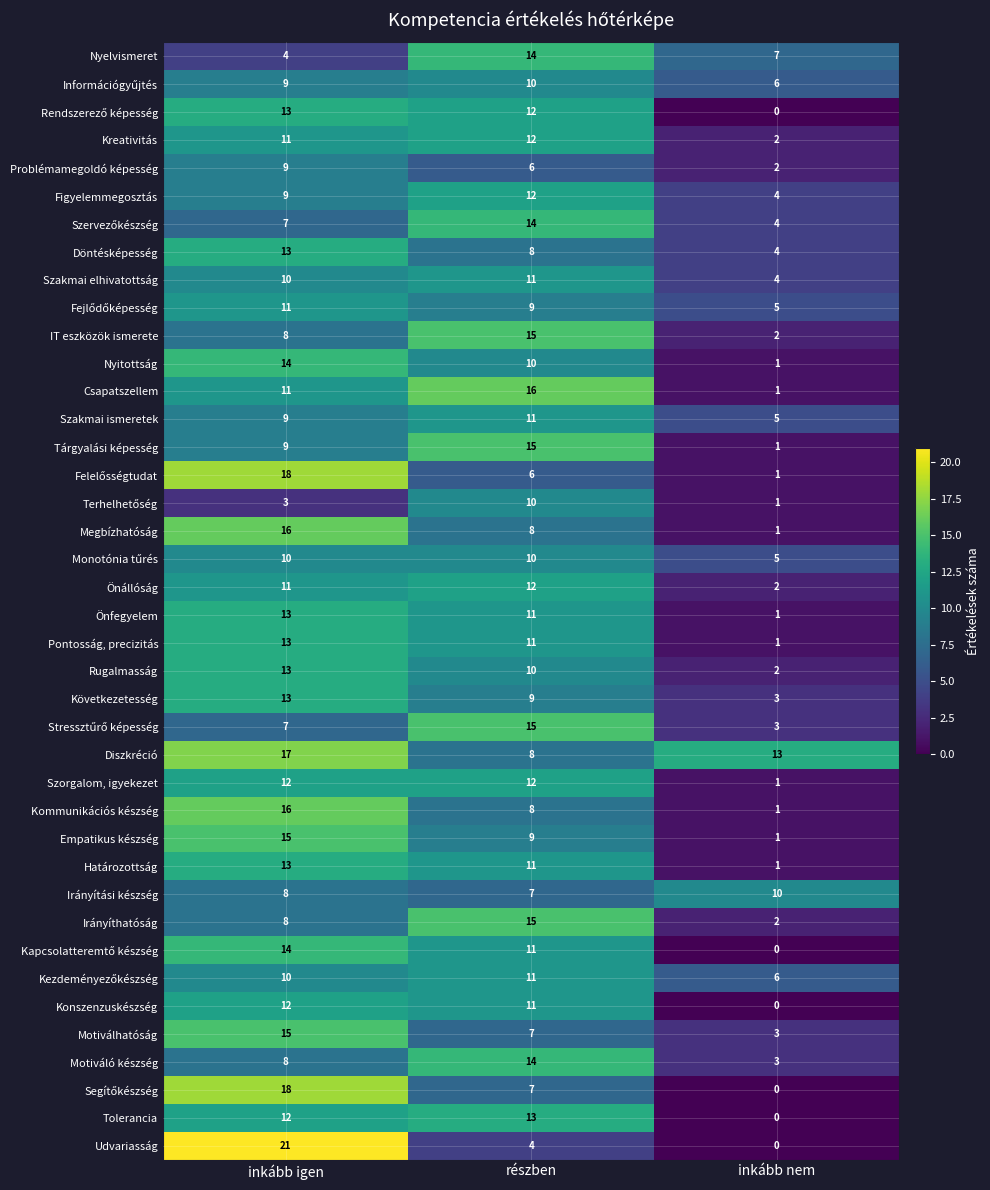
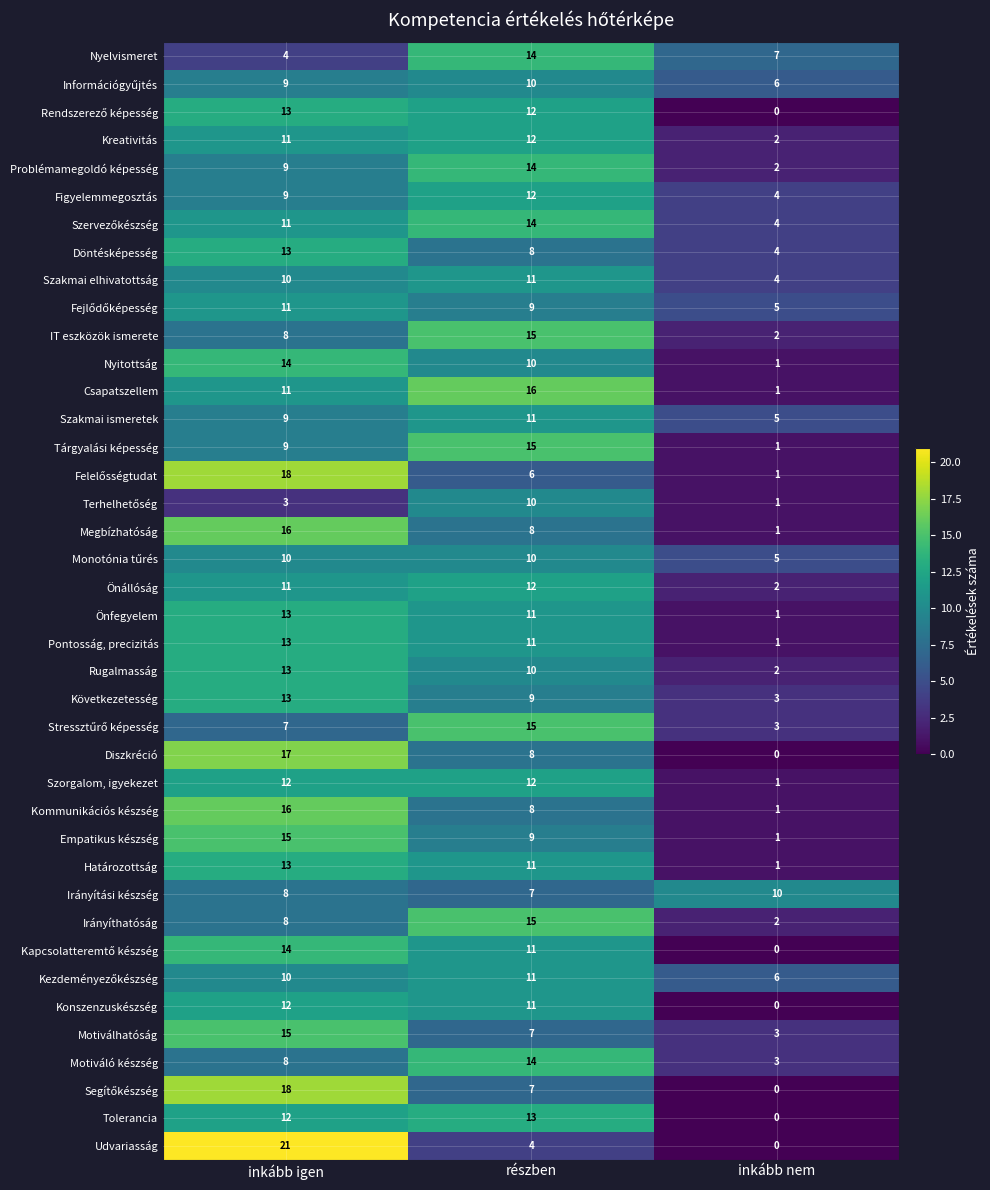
  {
    "Nyelvismeret": {
      "inkább igen": 4,
      "részben": 14,
      "inkább nem": 7
    },
    "Információgyűjtés": {
      "inkább igen": 9,
      "részben": 10,
      "inkább nem": 6
    },
    "Rendszerező képesség": {
      "inkább igen": 13,
      "részben": 12,
      "inkább nem": 0
    },
    "Kreativitás": {
      "inkább igen": 11,
      "részben": 12,
      "inkább nem": 2
    },
    "Problémamegoldó képesség": {
      "inkább igen": 9,
-     "részben": 6,
+     "részben": 14,
      "inkább nem": 2
    },
    "Figyelemmegosztás": {
      "inkább igen": 9,
      "részben": 12,
      "inkább nem": 4
    },
    "Szervezőkészség": {
-     "inkább igen": 7,
+     "inkább igen": 11,
      "részben": 14,
      "inkább nem": 4
    },
    "Döntésképesség": {
      "inkább igen": 13,
      "részben": 8,
      "inkább nem": 4
    },
    "Szakmai elhivatottság": {
      "inkább igen": 10,
      "részben": 11,
      "inkább nem": 4
    },
    "Fejlődőképesség": {
      "inkább igen": 11,
      "részben": 9,
      "inkább nem": 5
    },
    "IT eszközök ismerete": {
      "inkább igen": 8,
      "részben": 15,
      "inkább nem": 2
    },
    "Nyitottság": {
      "inkább igen": 14,
      "részben": 10,
      "inkább nem": 1
    },
    "Csapatszellem": {
      "inkább igen": 11,
      "részben": 16,
      "inkább nem": 1
    },
    "Szakmai ismeretek": {
      "inkább igen": 9,
      "részben": 11,
      "inkább nem": 5
    },
    "Tárgyalási képesség": {
      "inkább igen": 9,
      "részben": 15,
      "inkább nem": 1
    },
    "Felelősségtudat": {
      "inkább igen": 18,
      "részben": 6,
      "inkább nem": 1
    },
    "Terhelhetőség": {
      "inkább igen": 3,
      "részben": 10,
      "inkább nem": 1
    },
    "Megbízhatóság": {
      "inkább igen": 16,
      "részben": 8,
      "inkább nem": 1
    },
    "Monotónia tűrés": {
      "inkább igen": 10,
      "részben": 10,
      "inkább nem": 5
    },
    "Önállóság": {
      "inkább igen": 11,
      "részben": 12,
      "inkább nem": 2
    },
    "Önfegyelem": {
      "inkább igen": 13,
      "részben": 11,
      "inkább nem": 1
    },
    "Pontosság, precizitás": {
      "inkább igen": 13,
      "részben": 11,
      "inkább nem": 1
    },
    "Rugalmasság": {
      "inkább igen": 13,
      "részben": 10,
      "inkább nem": 2
    },
    "Következetesség": {
      "inkább igen": 13,
      "részben": 9,
      "inkább nem": 3
    },
    "Stressztűrő képesség": {
      "inkább igen": 7,
      "részben": 15,
      "inkább nem": 3
    },
    "Diszkréció": {
      "inkább igen": 17,
      "részben": 8,
-     "inkább nem": 13
+     "inkább nem": 0
    },
    "Szorgalom, igyekezet": {
      "inkább igen": 12,
      "részben": 12,
      "inkább nem": 1
    },
    "Kommunikációs készség": {
      "inkább igen": 16,
      "részben": 8,
      "inkább nem": 1
    },
    "Empatikus készség": {
      "inkább igen": 15,
      "részben": 9,
      "inkább nem": 1
    },
    "Határozottság": {
      "inkább igen": 13,
      "részben": 11,
      "inkább nem": 1
    },
    "Irányítási készség": {
      "inkább igen": 8,
      "részben": 7,
      "inkább nem": 10
    },
    "Irányíthatóság": {
      "inkább igen": 8,
      "részben": 15,
      "inkább nem": 2
    },
    "Kapcsolatteremtő készség": {
      "inkább igen": 14,
      "részben": 11,
      "inkább nem": 0
    },
    "Kezdeményezőkészség": {
      "inkább igen": 10,
      "részben": 11,
      "inkább nem": 6
    },
    "Konszenzuskészség": {
      "inkább igen": 12,
      "részben": 11,
      "inkább nem": 0
    },
    "Motiválhatóság": {
      "inkább igen": 15,
      "részben": 7,
      "inkább nem": 3
    },
    "Motiváló készség": {
      "inkább igen": 8,
      "részben": 14,
      "inkább nem": 3
    },
    "Segítőkészség": {
      "inkább igen": 18,
      "részben": 7,
      "inkább nem": 0
    },
    "Tolerancia": {
      "inkább igen": 12,
      "részben": 13,
      "inkább nem": 0
    },
    "Udvariasság": {
      "inkább igen": 21,
      "részben": 4,
      "inkább nem": 0
    }
  }
